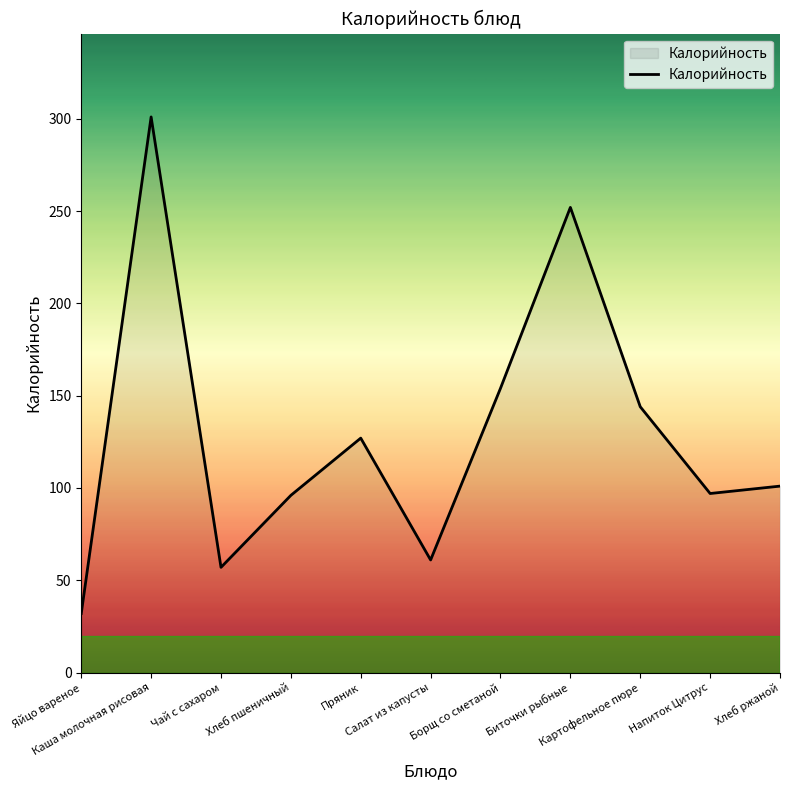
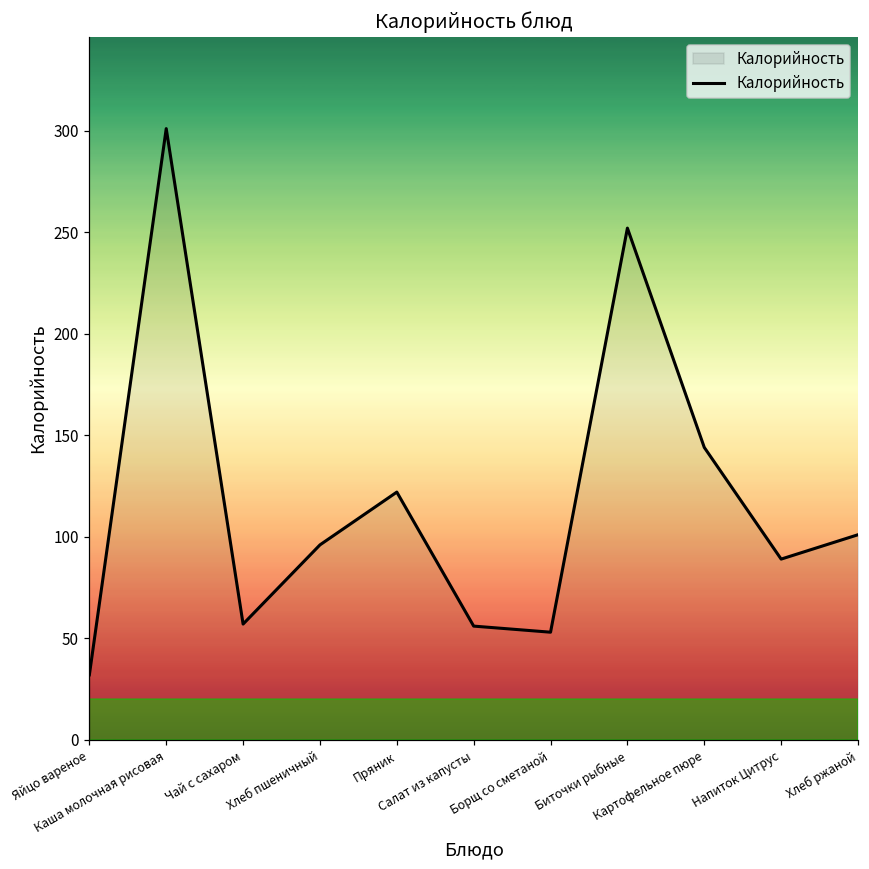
  {
    "Яйцо вареное": 32,
    "Каша молочная рисовая": 301,
    "Чай с сахаром": 57,
    "Хлеб пшеничный": 96,
-   "Пряник": 127,
-   "Салат из капусты": 61,
-   "Борщ со сметаной": 154,
+   "Пряник": 122,
+   "Салат из капусты": 56,
+   "Борщ со сметаной": 53,
    "Биточки рыбные": 252,
    "Картофельное пюре": 144,
-   "Напиток Цитрус": 97,
+   "Напиток Цитрус": 89,
    "Хлеб ржаной": 101
  }
